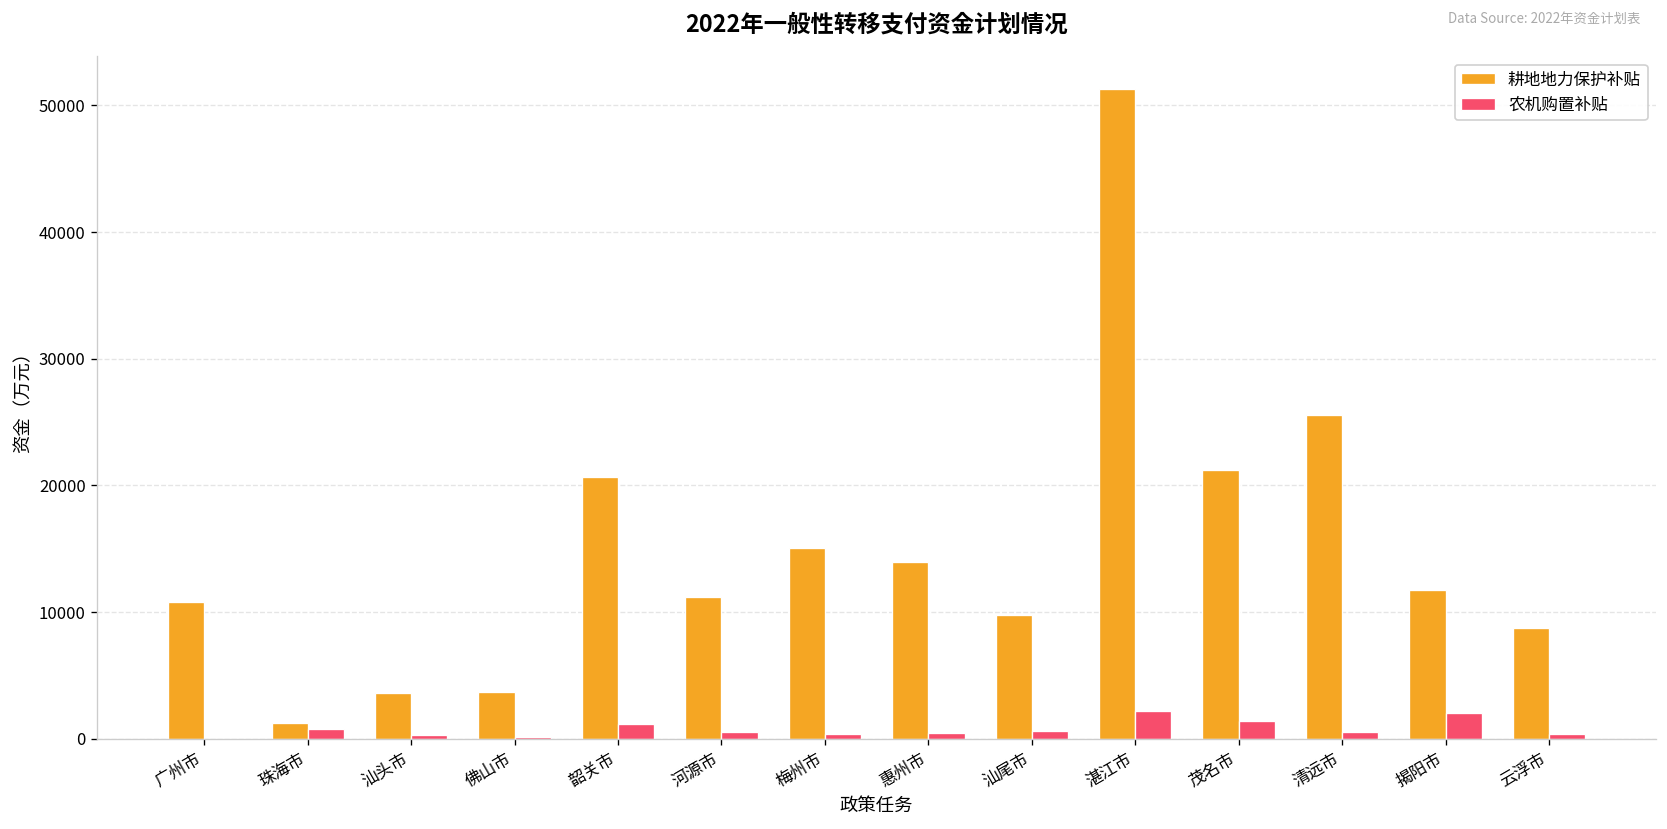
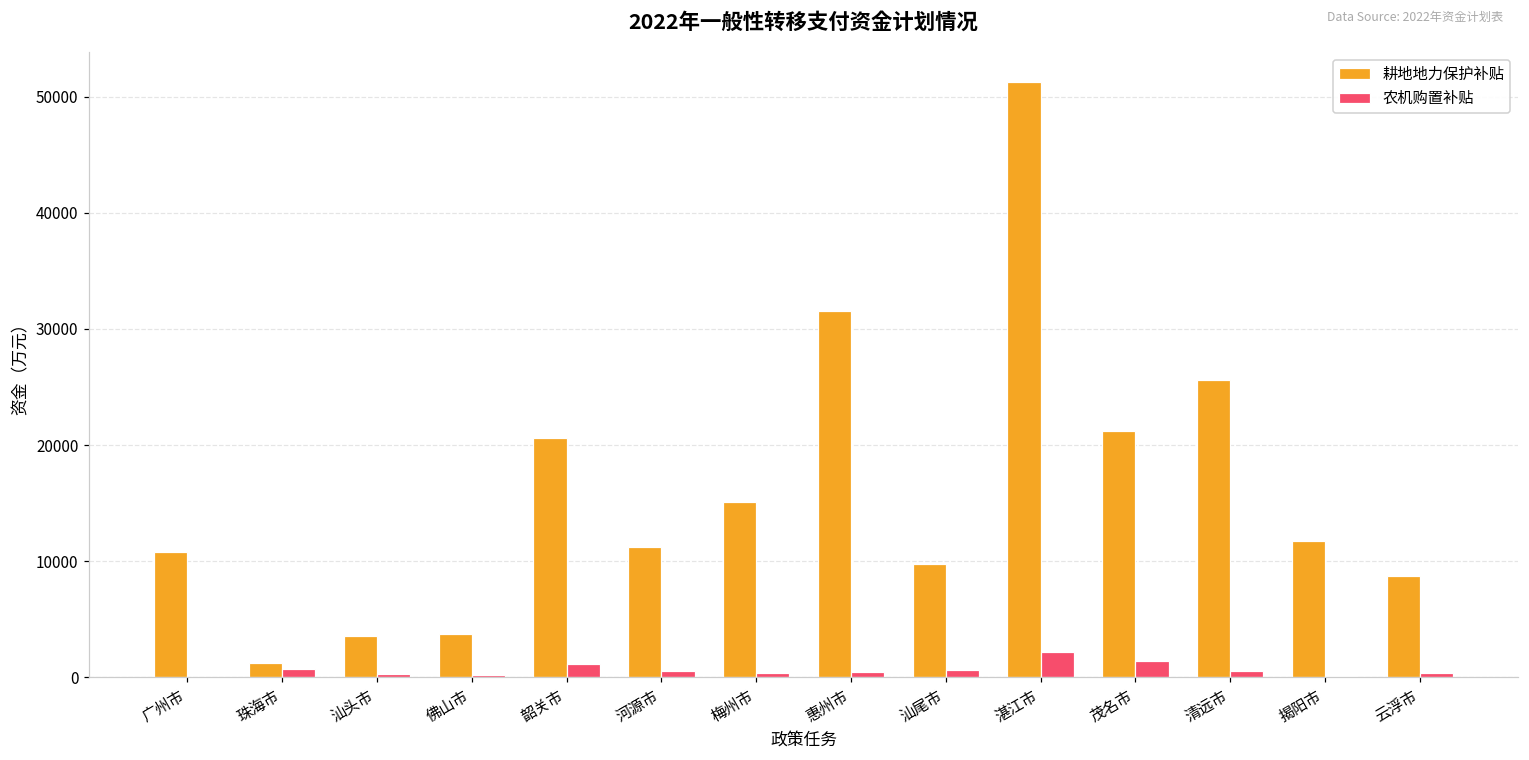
  {
    "耕地地力保护补贴": {
      "广州市": 10800,
      "珠海市": 1200,
      "汕头市": 3600,
      "佛山市": 3700,
      "韶关市": 20600,
      "河源市": 11200,
      "梅州市": 15100,
-     "惠州市": 13900,
+     "惠州市": 31600,
      "汕尾市": 9800,
      "湛江市": 51300,
      "茂名市": 21200,
      "清远市": 25600,
      "揭阳市": 11700,
      "云浮市": 8700
    },
    "农机购置补贴": {
      "广州市": 0,
      "珠海市": 700,
      "汕头市": 300,
      "韶关市": 1100,
      "河源市": 500,
      "梅州市": 400,
      "惠州市": 400,
      "汕尾市": 700,
      "湛江市": 2200,
      "茂名市": 1400,
      "清远市": 500,
-     "揭阳市": 2000,
+     "揭阳市": 100,
      "云浮市": 400
    }
  }
